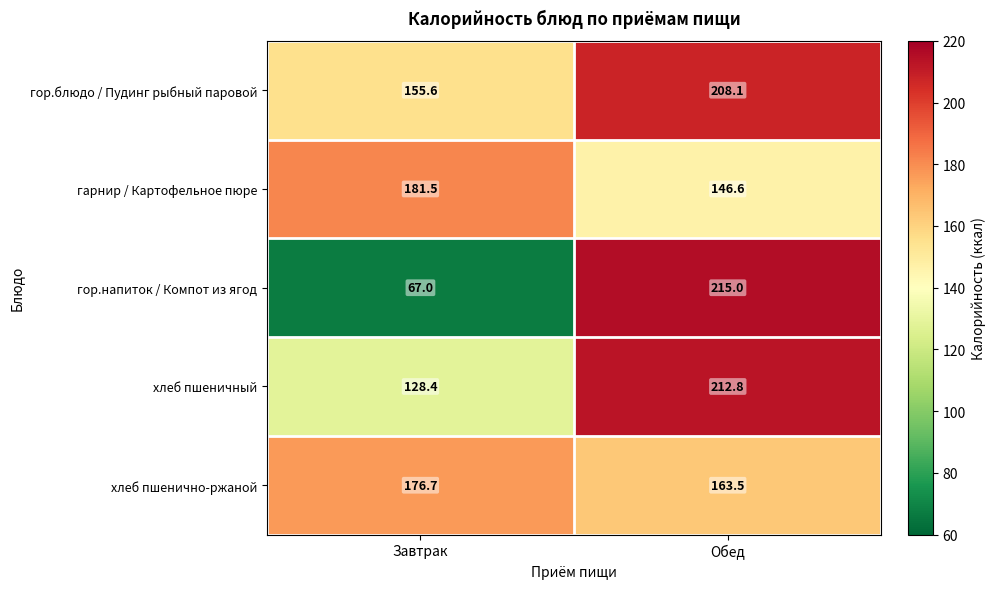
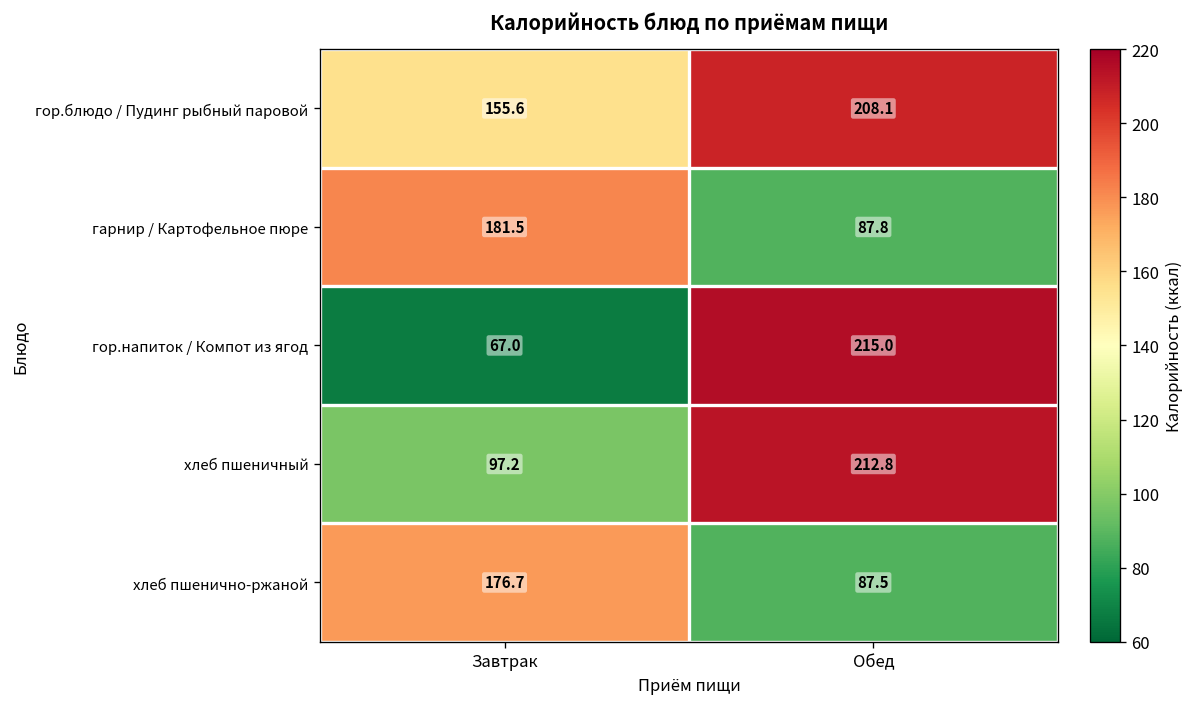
  {
    "гарнир / Картофельное пюре": {
-     "Обед": 146.6
+     "Обед": 87.8
    },
    "хлеб пшеничный": {
-     "Завтрак": 128.4
+     "Завтрак": 97.2
    },
    "хлеб пшенично-ржаной": {
-     "Обед": 163.5
+     "Обед": 87.5
    }
  }
